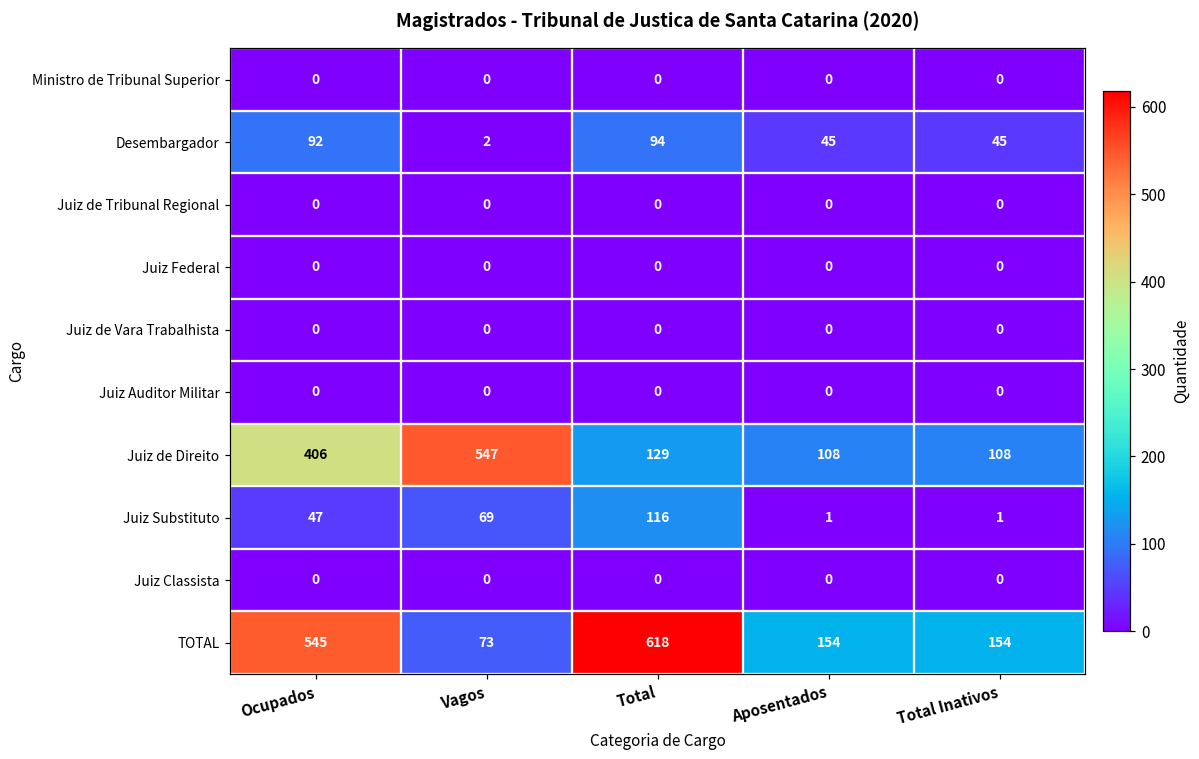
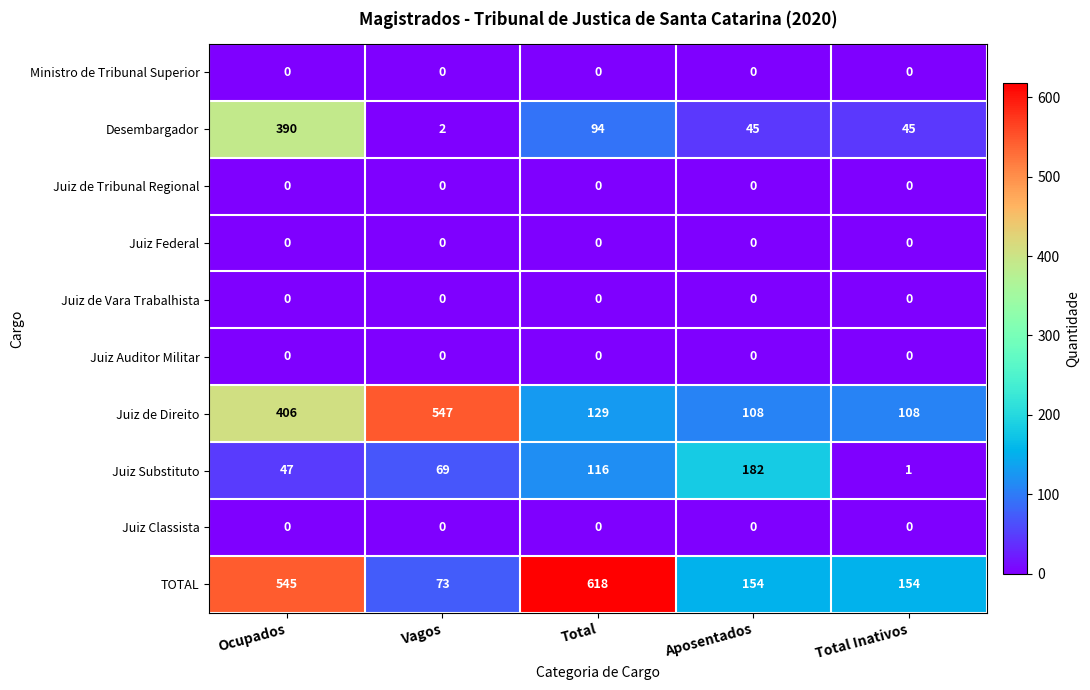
  {
    "Ministro de Tribunal Superior": {
      "Ocupados": 0,
      "Vagos": 0,
      "Total": 0,
      "Aposentados": 0,
      "Total Inativos": 0
    },
    "Desembargador": {
-     "Ocupados": 92,
+     "Ocupados": 390,
      "Vagos": 2,
      "Total": 94,
      "Aposentados": 45,
      "Total Inativos": 45
    },
    "Juiz de Tribunal Regional": {
      "Ocupados": 0,
      "Vagos": 0,
      "Total": 0,
      "Aposentados": 0,
      "Total Inativos": 0
    },
    "Juiz Federal": {
      "Ocupados": 0,
      "Vagos": 0,
      "Total": 0,
      "Aposentados": 0,
      "Total Inativos": 0
    },
    "Juiz de Vara Trabalhista": {
      "Ocupados": 0,
      "Vagos": 0,
      "Total": 0,
      "Aposentados": 0,
      "Total Inativos": 0
    },
    "Juiz Auditor Militar": {
      "Ocupados": 0,
      "Vagos": 0,
      "Total": 0,
      "Aposentados": 0,
      "Total Inativos": 0
    },
    "Juiz de Direito": {
      "Ocupados": 406,
      "Vagos": 547,
      "Total": 129,
      "Aposentados": 108,
      "Total Inativos": 108
    },
    "Juiz Substituto": {
      "Ocupados": 47,
      "Vagos": 69,
      "Total": 116,
-     "Aposentados": 1,
+     "Aposentados": 182,
      "Total Inativos": 1
    },
    "Juiz Classista": {
      "Ocupados": 0,
      "Vagos": 0,
      "Total": 0,
      "Aposentados": 0,
      "Total Inativos": 0
    },
    "TOTAL": {
      "Ocupados": 545,
      "Vagos": 73,
      "Total": 618,
      "Aposentados": 154,
      "Total Inativos": 154
    }
  }
